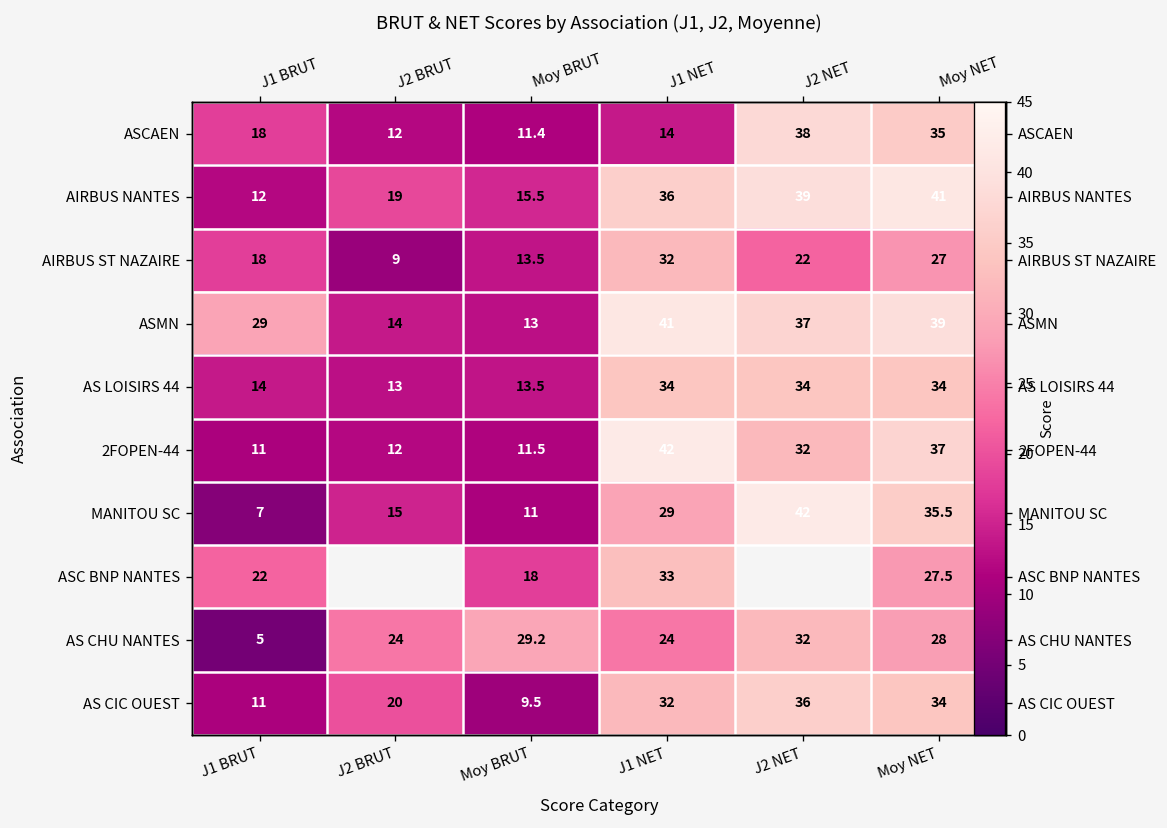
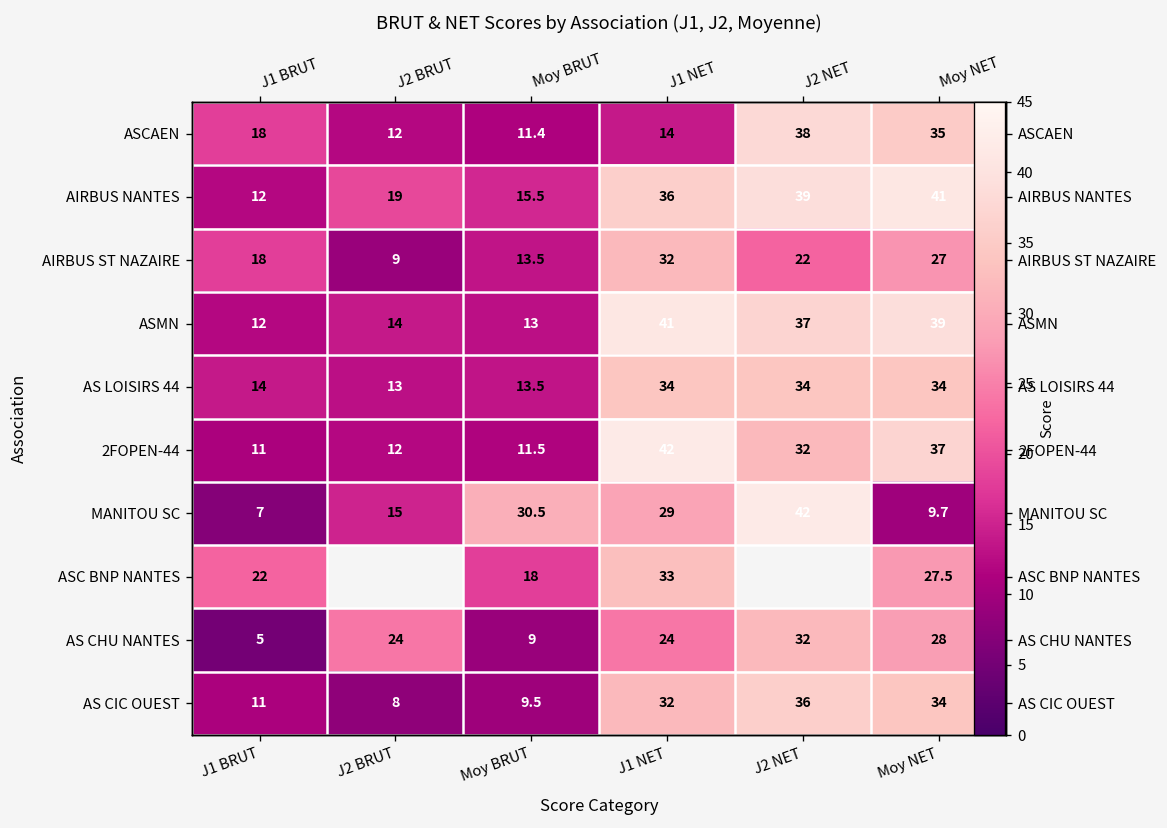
  {
    "ASCAEN": {
      "J1 BRUT": 18,
      "J2 BRUT": 12,
      "Moy BRUT": 11.4,
      "J1 NET": 14,
      "J2 NET": 38,
      "Moy NET": 35
    },
    "AIRBUS NANTES": {
      "J1 BRUT": 12,
      "J2 BRUT": 19,
      "Moy BRUT": 15.5,
      "J1 NET": 36
    },
    "AIRBUS ST NAZAIRE": {
      "J1 BRUT": 18,
      "J2 BRUT": 9,
      "Moy BRUT": 13.5,
      "J1 NET": 32,
      "J2 NET": 22,
      "Moy NET": 27
    },
    "ASMN": {
-     "J1 BRUT": 29,
+     "J1 BRUT": 12,
      "J2 BRUT": 14,
      "Moy BRUT": 13,
      "J2 NET": 37
    },
    "AS LOISIRS 44": {
      "J1 BRUT": 14,
      "J2 BRUT": 13,
      "Moy BRUT": 13.5,
      "J1 NET": 34,
      "J2 NET": 34,
      "Moy NET": 34
    },
    "2FOPEN-44": {
      "J1 BRUT": 11,
      "J2 BRUT": 12,
      "Moy BRUT": 11.5,
      "J2 NET": 32,
      "Moy NET": 37
    },
    "MANITOU SC": {
      "J1 BRUT": 7,
      "J2 BRUT": 15,
-     "Moy BRUT": 11,
+     "Moy BRUT": 30.5,
      "J1 NET": 29,
-     "Moy NET": 35.5
+     "Moy NET": 9.7
    },
    "ASC BNP NANTES": {
      "J1 BRUT": 22,
      "Moy BRUT": 18,
      "J1 NET": 33,
      "Moy NET": 27.5
    },
    "AS CHU NANTES": {
      "J1 BRUT": 5,
      "J2 BRUT": 24,
-     "Moy BRUT": 29.2,
+     "Moy BRUT": 9,
      "J1 NET": 24,
      "J2 NET": 32,
      "Moy NET": 28
    },
    "AS CIC OUEST": {
      "J1 BRUT": 11,
-     "J2 BRUT": 20,
+     "J2 BRUT": 8,
      "Moy BRUT": 9.5,
      "J1 NET": 32,
      "J2 NET": 36,
      "Moy NET": 34
    }
  }
